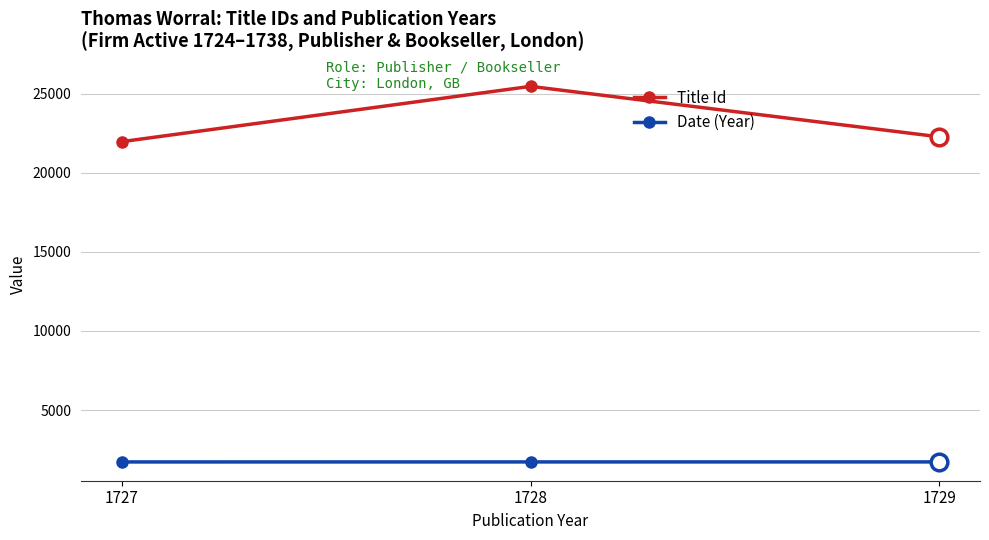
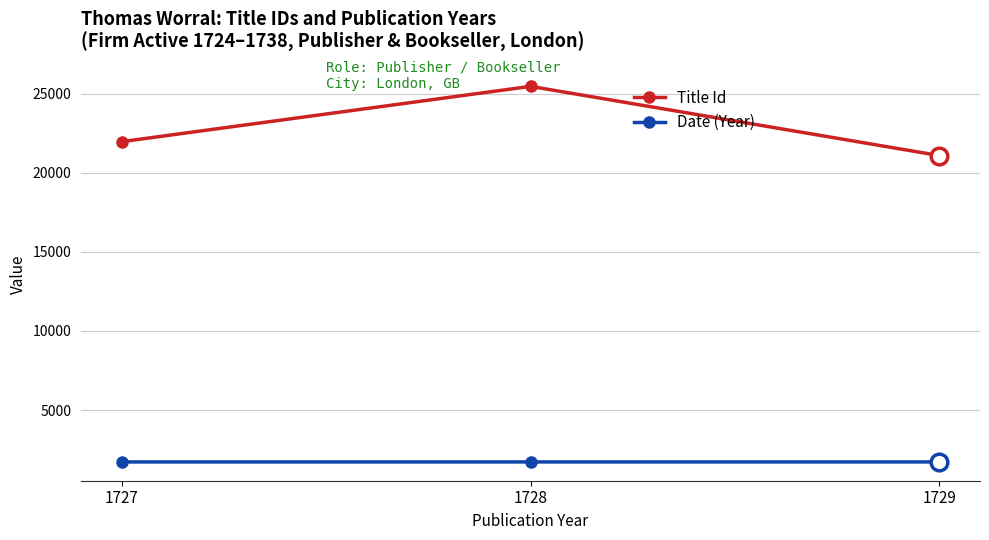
  {
    "Title Id": {
      "1727": 22000,
      "1728": 25500,
-     "1729": 22300
+     "1729": 21100
    }
  }
